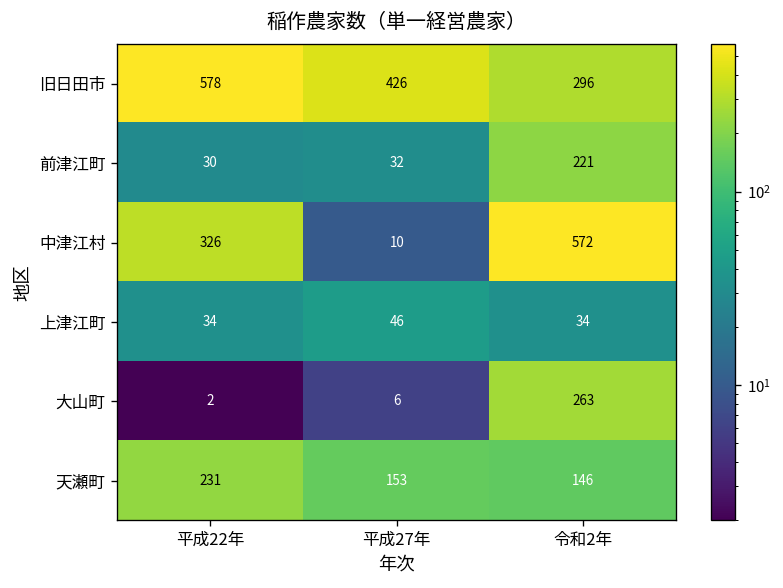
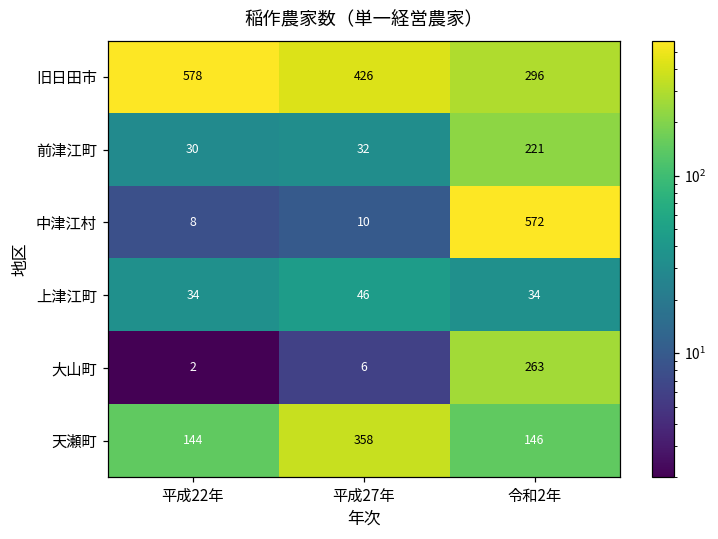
  {
    "旧日田市": {
      "平成22年": 578,
      "平成27年": 426,
      "令和2年": 296
    },
    "前津江町": {
      "平成22年": 30,
      "平成27年": 32,
      "令和2年": 221
    },
    "中津江村": {
-     "平成22年": 326,
+     "平成22年": 8,
      "平成27年": 10,
      "令和2年": 572
    },
    "上津江町": {
      "平成22年": 34,
      "平成27年": 46,
      "令和2年": 34
    },
    "大山町": {
      "平成22年": 2,
      "平成27年": 6,
      "令和2年": 263
    },
    "天瀬町": {
-     "平成22年": 231,
-     "平成27年": 153,
+     "平成22年": 144,
+     "平成27年": 358,
      "令和2年": 146
    }
  }
